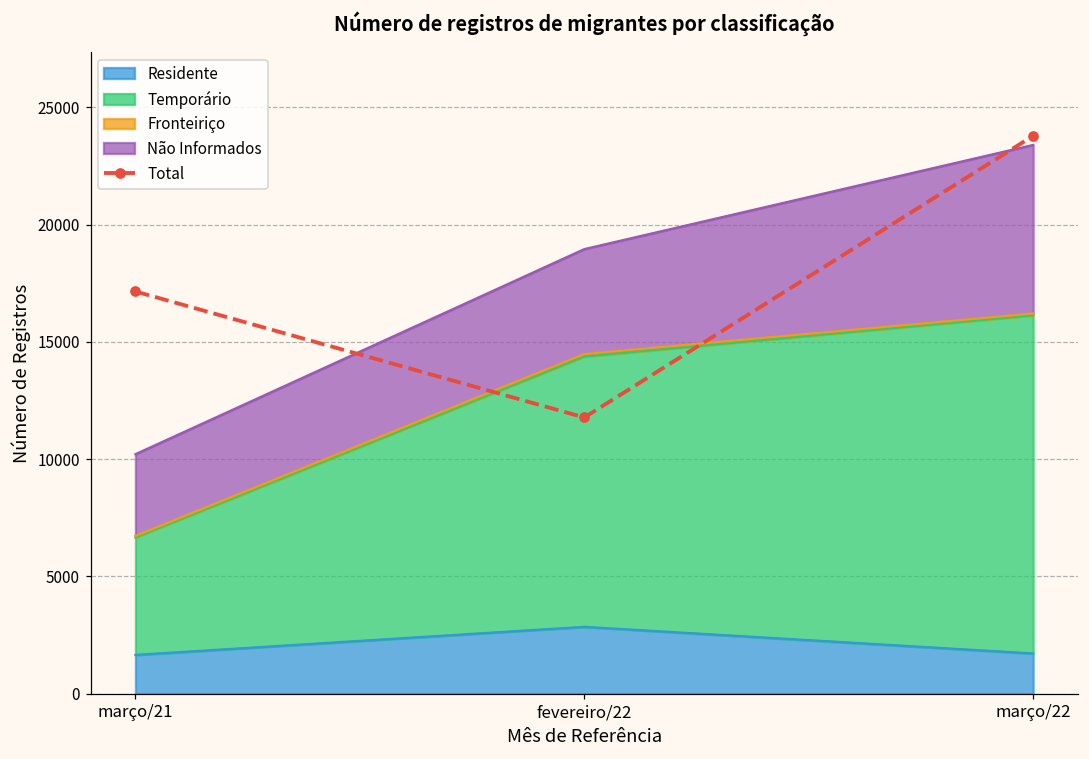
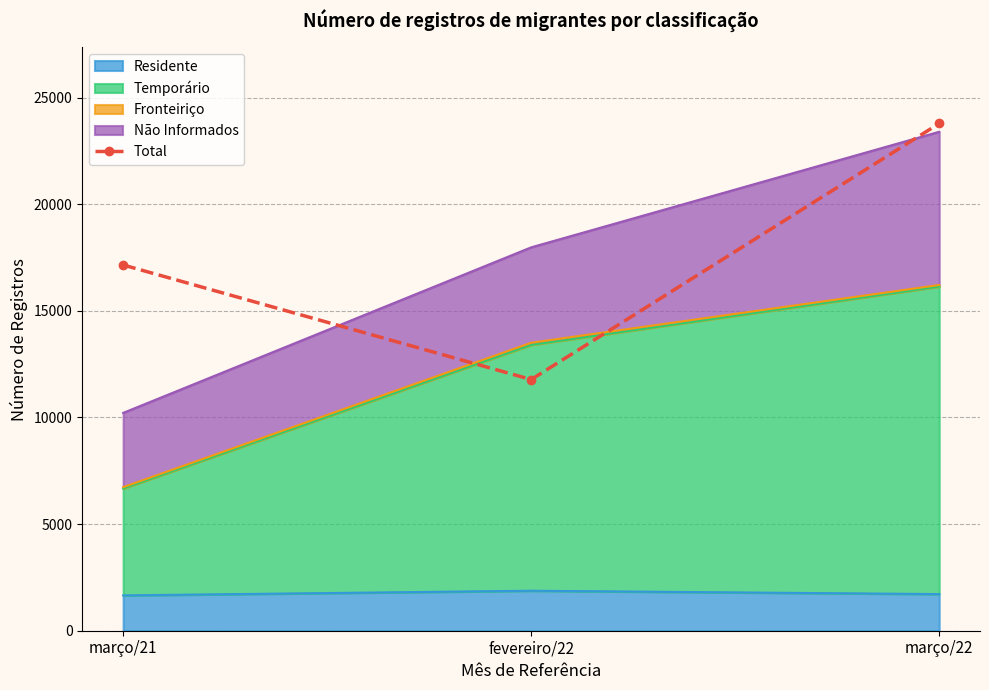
  {
    "Residente": {
      "março/21": 1700,
-     "fevereiro/22": 2900,
+     "fevereiro/22": 1900,
      "março/22": 1700
    },
    "Não Informados": {
      "março/21": 3500,
      "fevereiro/22": 4500,
      "março/22": 7200
    },
    "Total": {
      "março/21": 17200,
      "fevereiro/22": 11800,
      "março/22": 23800
    }
  }
